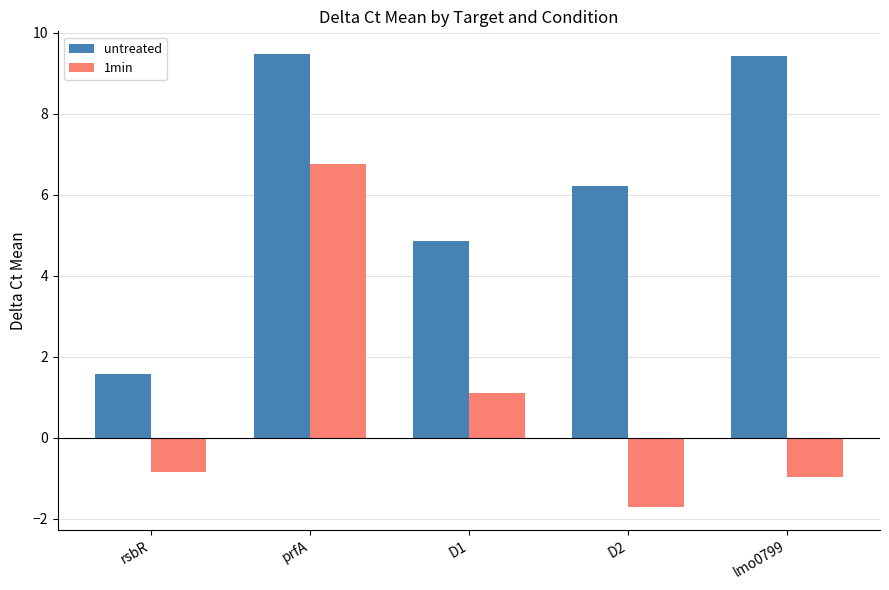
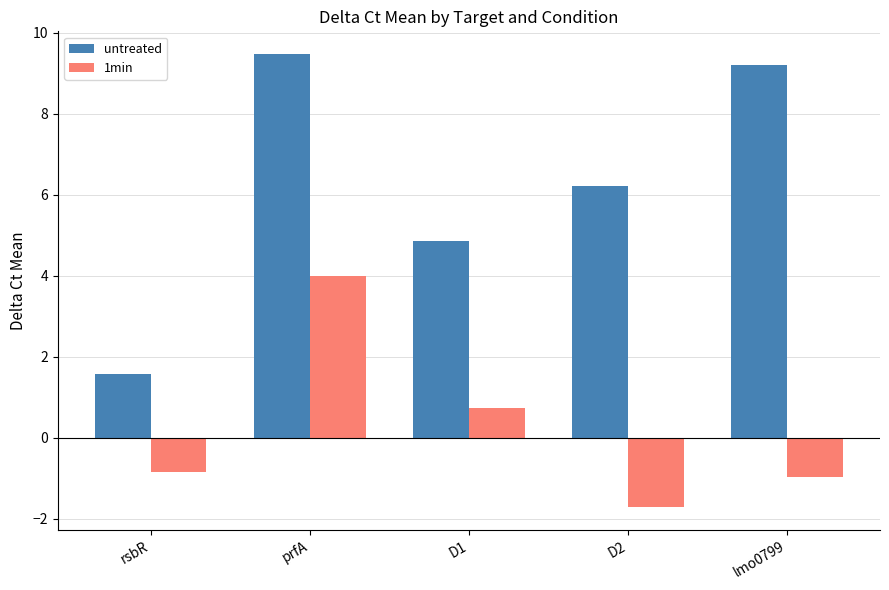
  {
    "untreated": {
      "rsbR": 1.6,
      "prfA": 9.5,
      "D1": 4.9,
      "D2": 6.2,
-     "lmo0799": 9.4
+     "lmo0799": 9.2
    },
    "1min": {
      "rsbR": -0.8,
-     "prfA": 6.8,
-     "D1": 1.1,
+     "prfA": 4.0,
+     "D1": 0.7,
      "D2": -1.7,
      "lmo0799": -1.0
    }
  }
